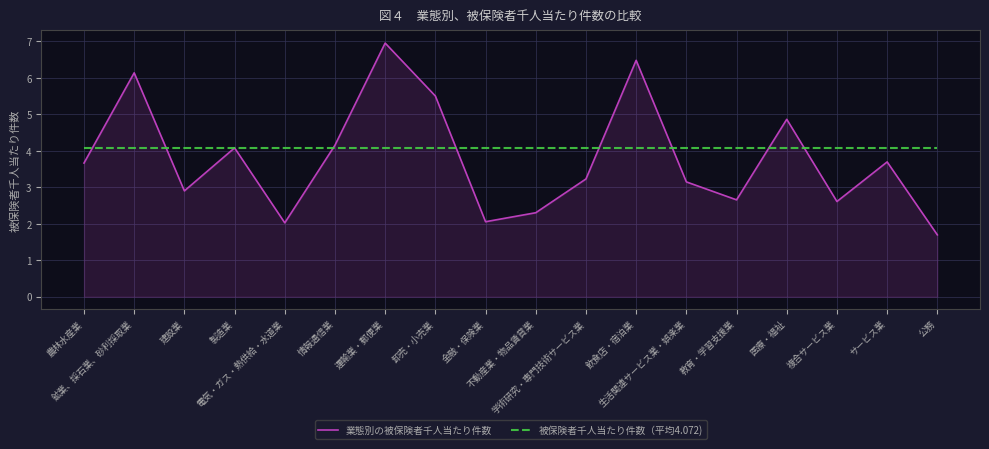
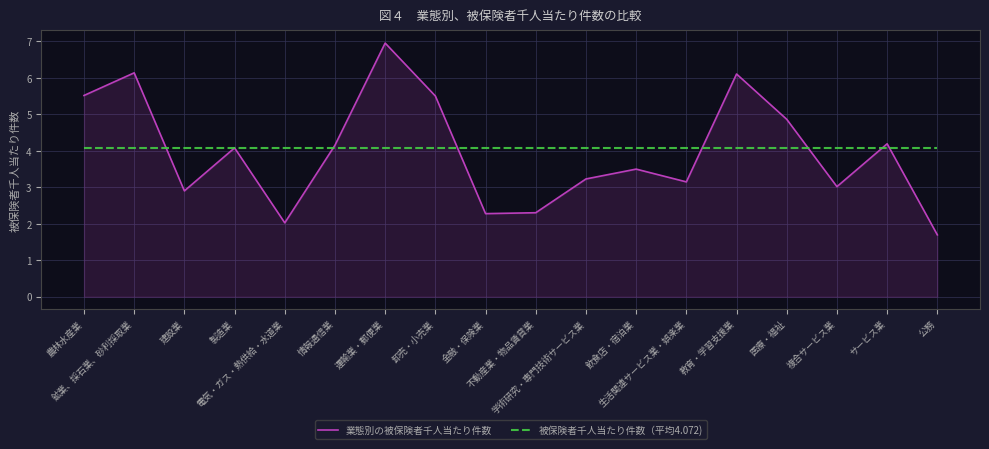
  {
    "業態別の被保険者千人当たり件数": {
-     "農林水産業": 3.7,
+     "農林水産業": 5.5,
      "鉱業、採石業、砂利採取業": 6.1,
      "建設業": 2.9,
      "電気・ガス・熱供給・水道業": 2.0,
      "情報通信業": 4.2,
      "運輸業・郵便業": 7.0,
      "卸売・小売業": 5.5,
-     "金融・保険業": 2.1,
+     "金融・保険業": 2.3,
      "不動産業・物品賃貸業": 2.3,
      "学術研究・専門技術サービス業": 3.2,
-     "飲食店・宿泊業": 6.5,
+     "飲食店・宿泊業": 3.5,
      "生活関連サービス業・娯楽業": 3.1,
-     "教育・学習支援業": 2.7,
+     "教育・学習支援業": 6.1,
      "医療・福祉": 4.9,
-     "複合サービス業": 2.6,
-     "サービス業": 3.7,
+     "複合サービス業": 3.0,
+     "サービス業": 4.2,
      "公務": 1.7
    },
    "被保険者千人当たり件数（平均4.072)": {
      "農林水産業": 4.1,
      "鉱業、採石業、砂利採取業": 4.1,
      "建設業": 4.1,
      "電気・ガス・熱供給・水道業": 4.1,
      "情報通信業": 4.1,
      "運輸業・郵便業": 4.1,
      "卸売・小売業": 4.1,
      "金融・保険業": 4.1,
      "不動産業・物品賃貸業": 4.1,
      "学術研究・専門技術サービス業": 4.1,
      "飲食店・宿泊業": 4.1,
      "生活関連サービス業・娯楽業": 4.1,
      "教育・学習支援業": 4.1,
      "医療・福祉": 4.1,
      "複合サービス業": 4.1,
      "サービス業": 4.1,
      "公務": 4.1
    }
  }
